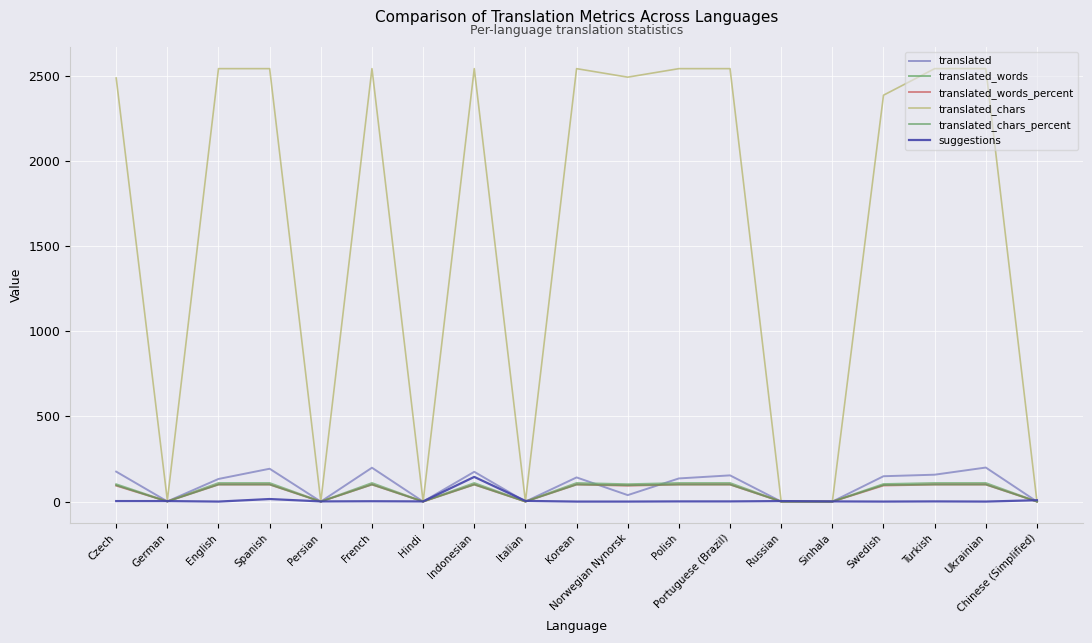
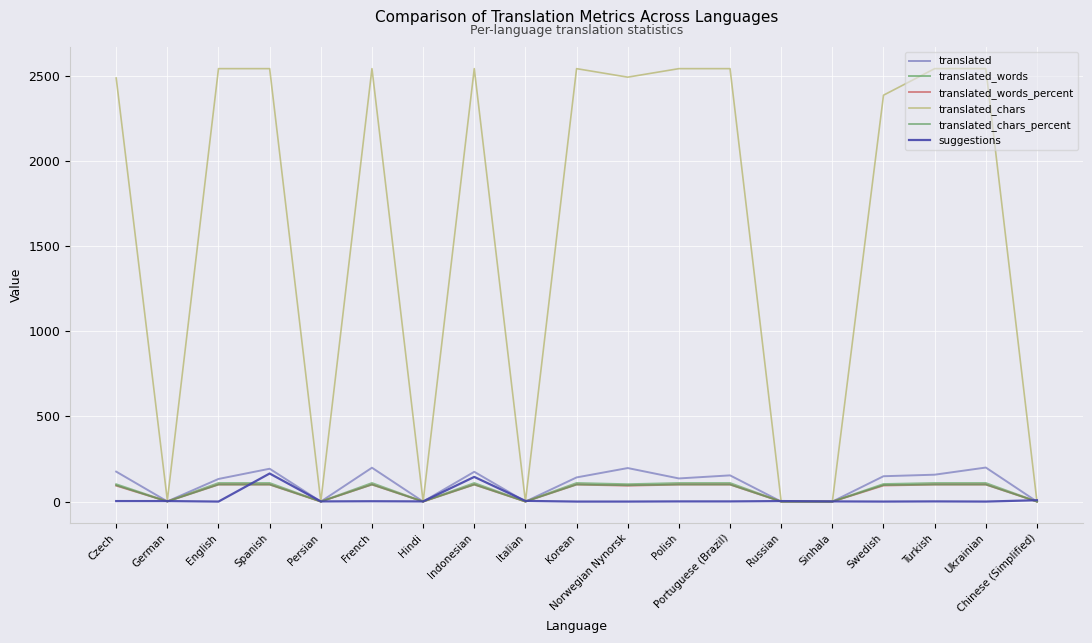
  {
    "translated": {
      "Czech": 180,
      "English": 130,
      "Spanish": 190,
      "French": 200,
      "Indonesian": 180,
      "Korean": 140,
-     "Norwegian Nynorsk": 40,
+     "Norwegian Nynorsk": 200,
      "Polish": 140,
      "Portuguese (Brazil)": 150,
      "Swedish": 150,
      "Turkish": 160,
      "Ukrainian": 200
    },
    "translated_chars": {
      "Czech": 2490,
      "English": 2540,
      "Spanish": 2540,
      "French": 2540,
      "Indonesian": 2540,
      "Korean": 2540,
      "Norwegian Nynorsk": 2490,
      "Polish": 2540,
      "Portuguese (Brazil)": 2540,
      "Swedish": 2390
    },
    "suggestions": {
      "Czech": 0,
      "English": 0,
-     "Spanish": 20,
+     "Spanish": 170,
      "French": 0,
      "Indonesian": 150,
      "Korean": 0,
      "Norwegian Nynorsk": 0,
      "Polish": 0,
      "Portuguese (Brazil)": 0,
      "Swedish": 0,
      "Turkish": 0,
      "Ukrainian": 0
    }
  }
